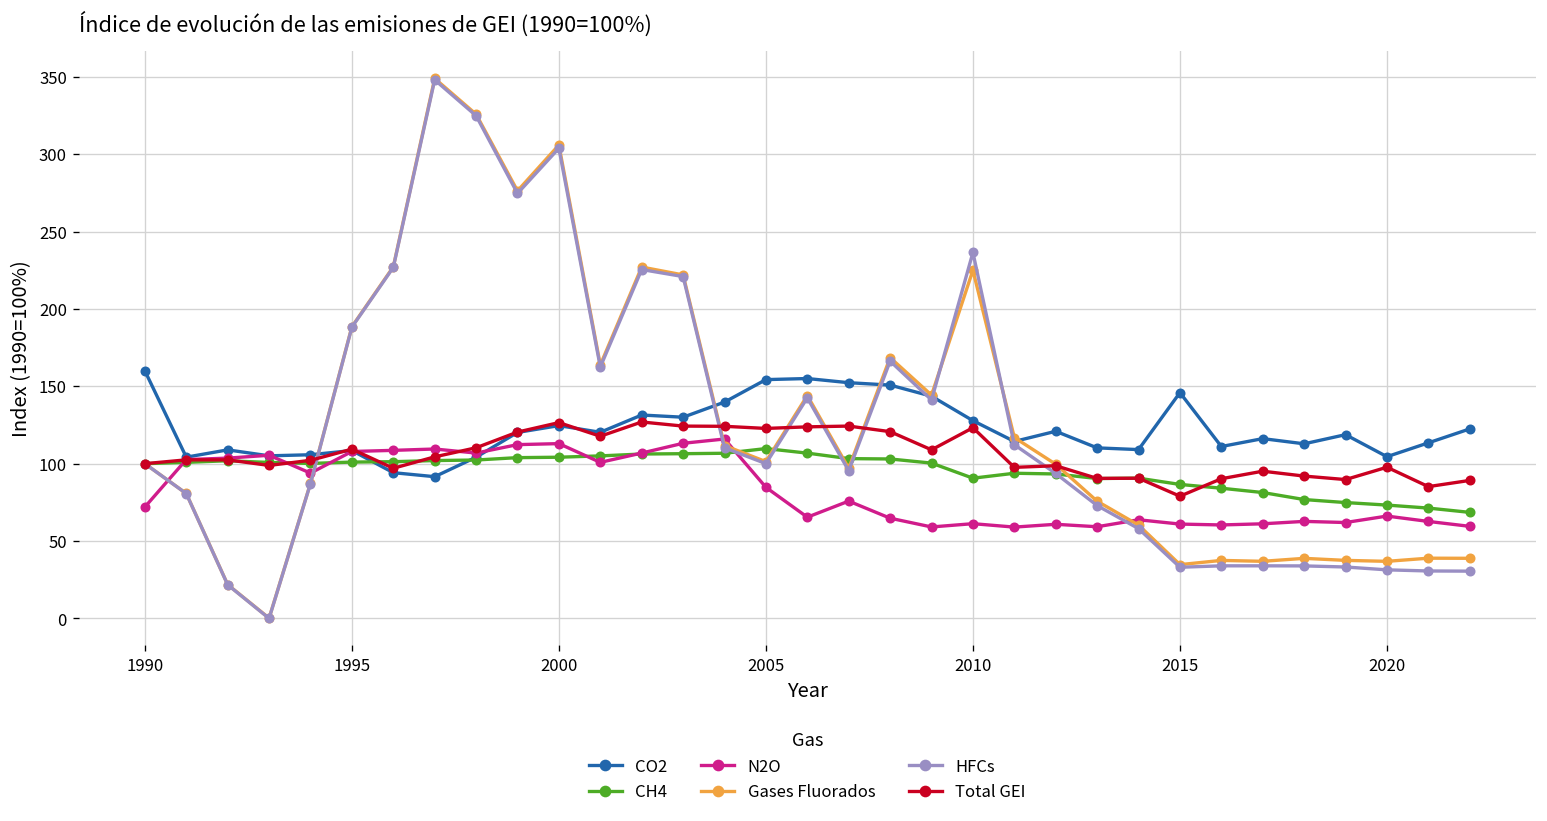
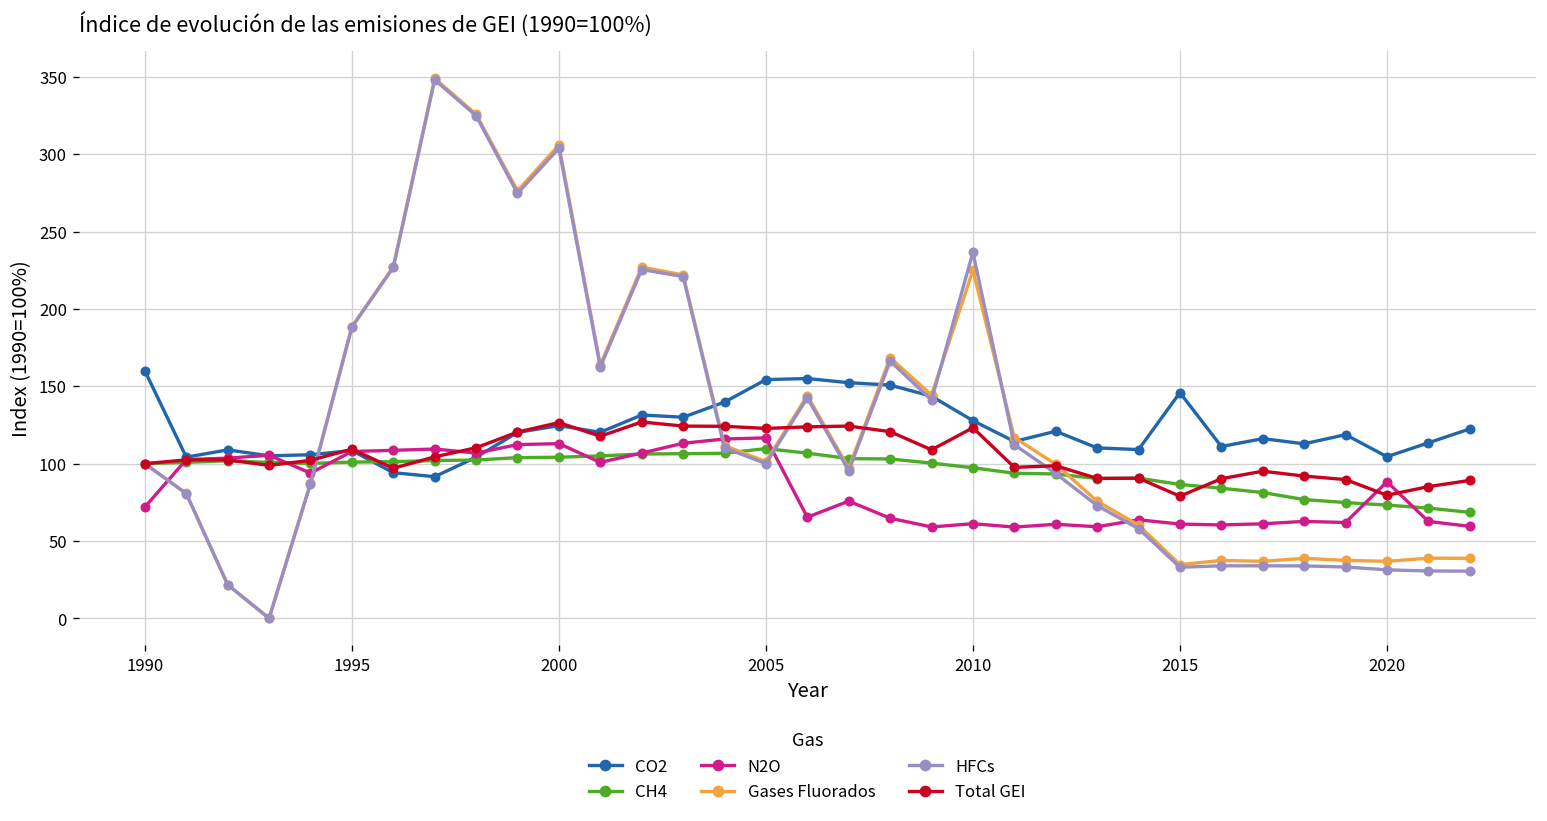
  {
    "CO2": {
      "1990": 160,
      "2005": 154,
      "2010": 128,
      "2015": 146,
      "2020": 105
    },
    "CH4": {
      "1995": 101,
      "2000": 104,
      "2005": 110,
-     "2010": 91,
+     "2010": 97,
      "2015": 87,
      "2020": 73
    },
    "N2O": {
      "1990": 72,
      "2000": 113,
-     "2005": 85,
+     "2005": 117,
      "2010": 61,
      "2015": 61,
-     "2020": 66
+     "2020": 88
    },
    "Gases Fluorados": {
      "2000": 306,
      "2010": 225,
      "2020": 37
    },
    "HFCs": {
      "2000": 304,
      "2010": 237,
      "2020": 31
    },
    "Total GEI": {
      "2005": 123,
      "2010": 123,
      "2015": 79,
-     "2020": 98
+     "2020": 80
    }
  }
